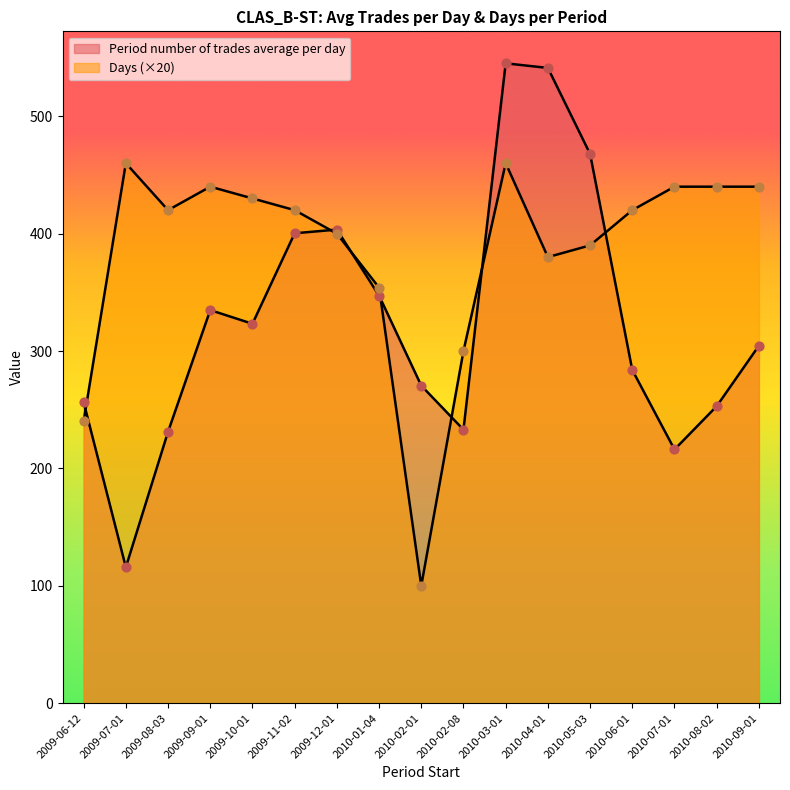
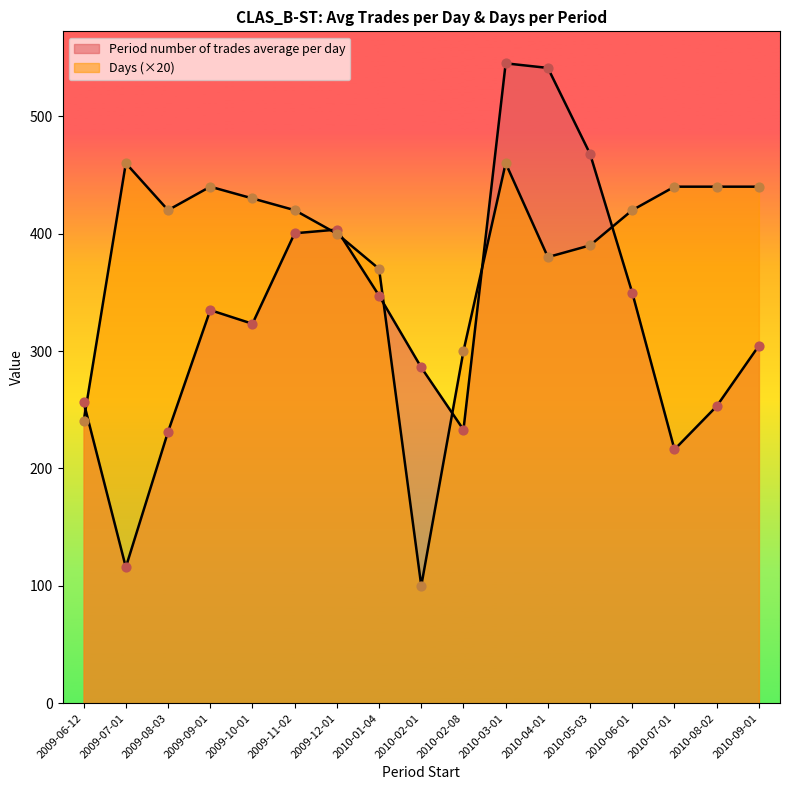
  {
    "Period number of trades average per day": {
      "2009-06-12": 256,
      "2009-07-01": 116,
      "2009-08-03": 231,
      "2009-09-01": 335,
      "2009-10-01": 323,
      "2009-11-02": 400,
      "2009-12-01": 403,
      "2010-01-04": 347,
-     "2010-02-01": 271,
+     "2010-02-01": 286,
      "2010-02-08": 233,
      "2010-03-01": 545,
      "2010-04-01": 541,
      "2010-05-03": 468,
-     "2010-06-01": 284,
+     "2010-06-01": 350,
      "2010-07-01": 216,
      "2010-08-02": 253,
      "2010-09-01": 305
    },
    "Days (×20)": {
      "2009-06-12": 240,
      "2009-07-01": 460,
      "2009-08-03": 420,
      "2009-09-01": 440,
      "2009-10-01": 430,
      "2009-11-02": 420,
      "2009-12-01": 400,
-     "2010-01-04": 354,
+     "2010-01-04": 370,
      "2010-02-01": 100,
      "2010-02-08": 300,
      "2010-03-01": 460,
      "2010-04-01": 380,
      "2010-05-03": 390,
      "2010-06-01": 420,
      "2010-07-01": 440,
      "2010-08-02": 440,
      "2010-09-01": 440
    }
  }
